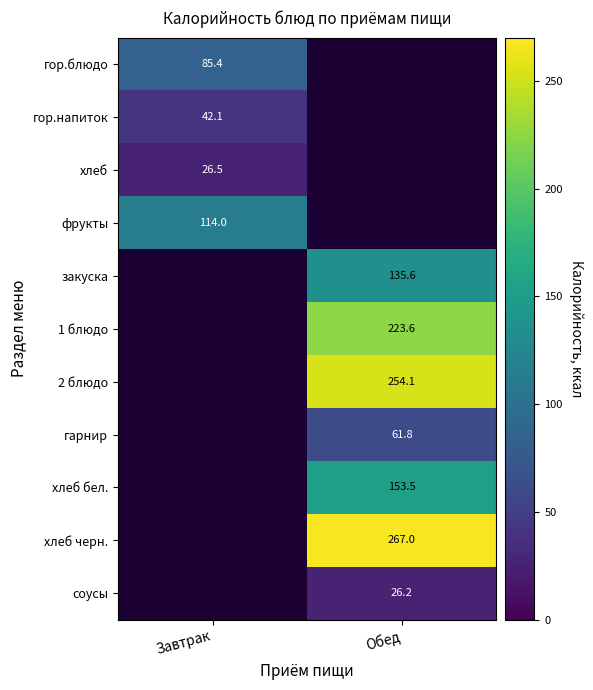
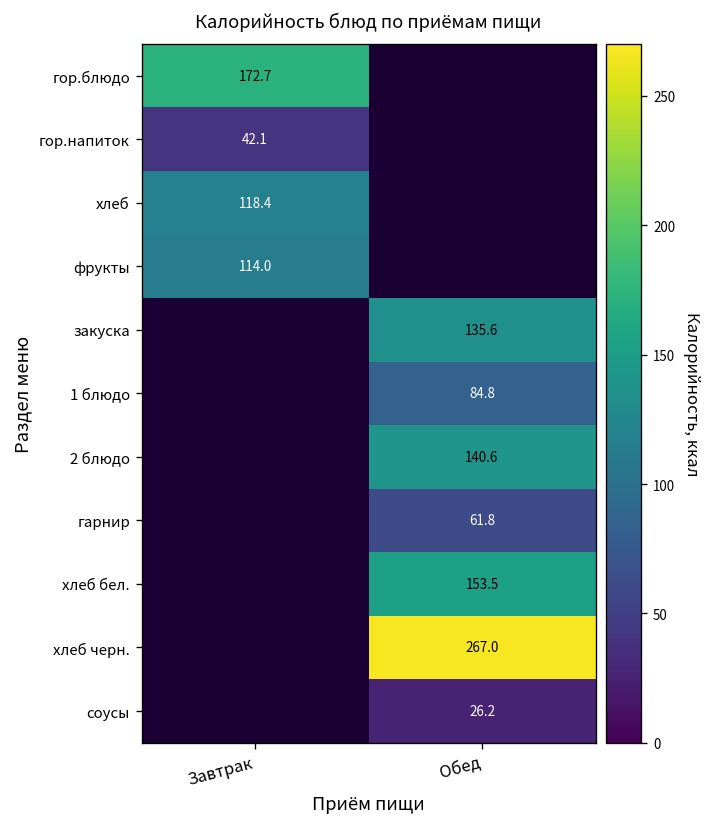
  {
    "гор.блюдо": {
-     "Завтрак": 85.4
+     "Завтрак": 172.7
    },
    "гор.напиток": {
      "Завтрак": 42.1
    },
    "хлеб": {
-     "Завтрак": 26.5
+     "Завтрак": 118.4
    },
    "фрукты": {
      "Завтрак": 114.0
    },
    "закуска": {
      "Обед": 135.6
    },
    "1 блюдо": {
-     "Обед": 223.6
+     "Обед": 84.8
    },
    "2 блюдо": {
-     "Обед": 254.1
+     "Обед": 140.6
    },
    "гарнир": {
      "Обед": 61.8
    },
    "хлеб бел.": {
      "Обед": 153.5
    },
    "хлеб черн.": {
      "Обед": 267.0
    },
    "соусы": {
      "Обед": 26.2
    }
  }
